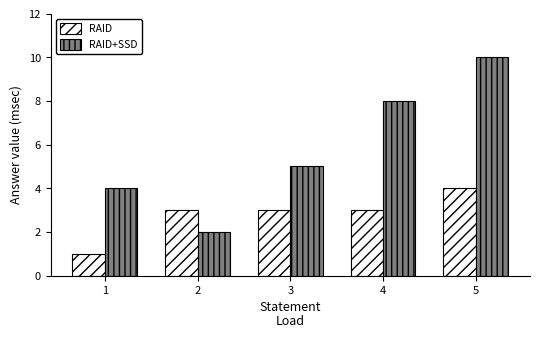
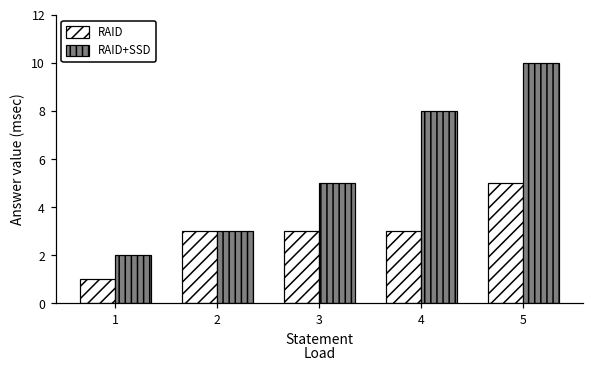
  {
    "RAID": {
      "1": 1,
      "2": 3,
      "3": 3,
      "4": 3,
-     "5": 4
+     "5": 5
    },
    "RAID+SSD": {
-     "1": 4,
-     "2": 2,
+     "1": 2,
+     "2": 3,
      "3": 5,
      "4": 8,
      "5": 10
    }
  }
